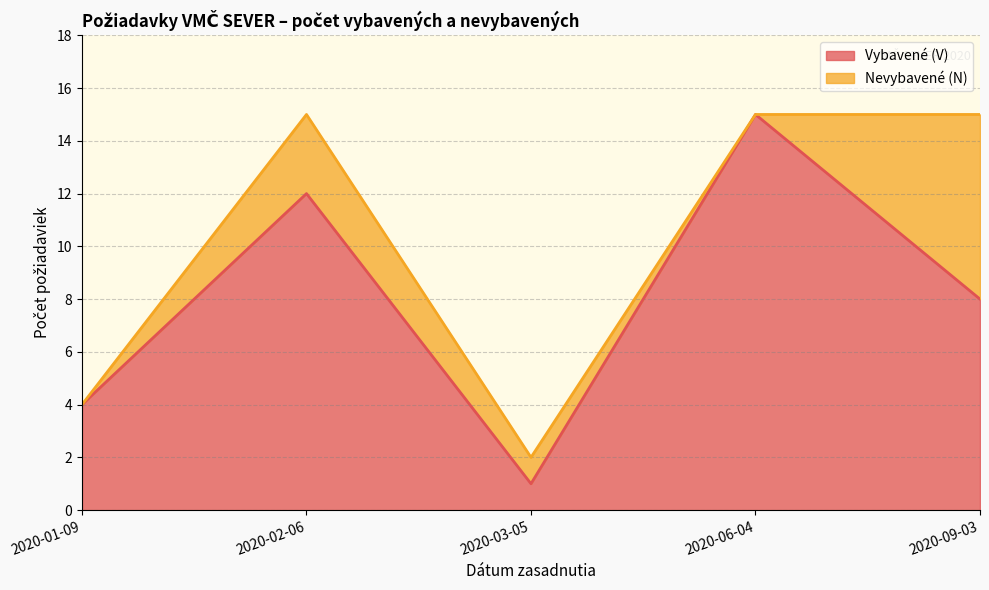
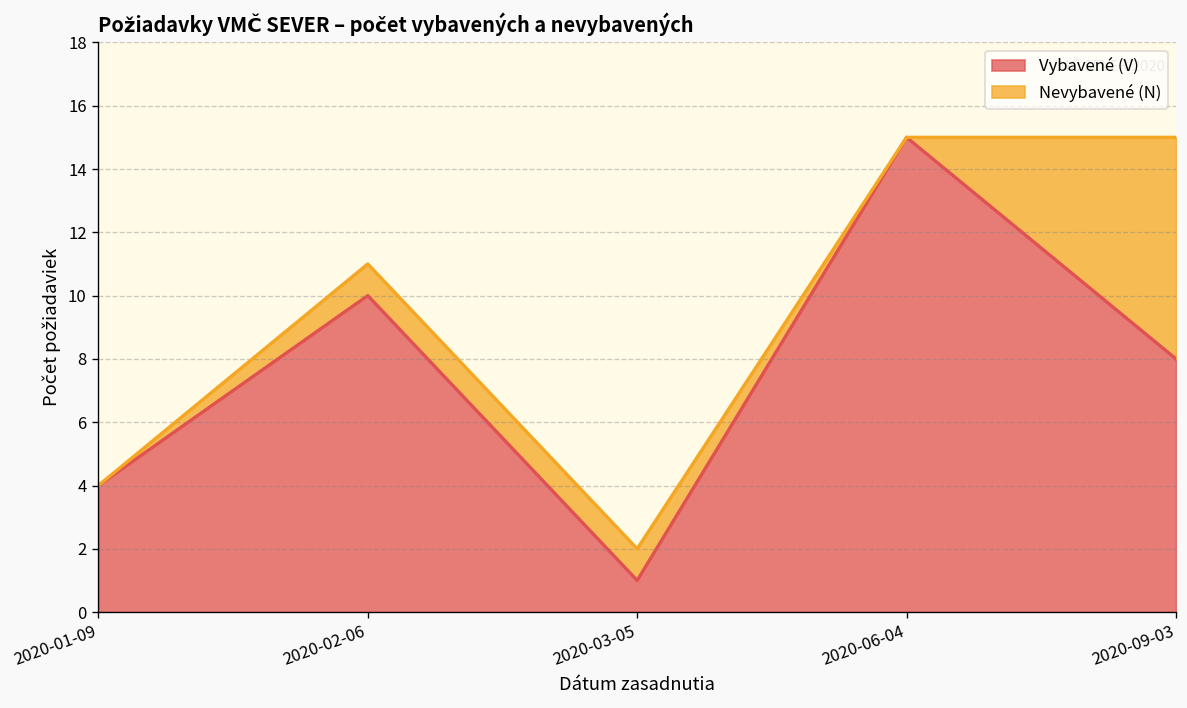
  {
    "Vybavené (V)": {
-     "2020-02-06": 12,
+     "2020-02-06": 10,
      "2020-03-05": 1,
      "2020-09-03": 8
    },
    "Nevybavené (N)": {
-     "2020-02-06": 3,
+     "2020-02-06": 1,
      "2020-03-05": 1,
      "2020-09-03": 7
    }
  }
